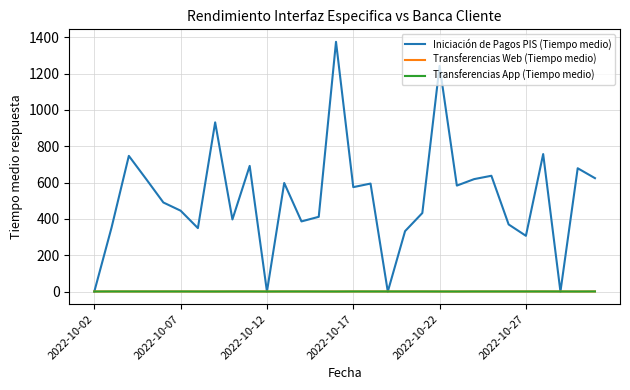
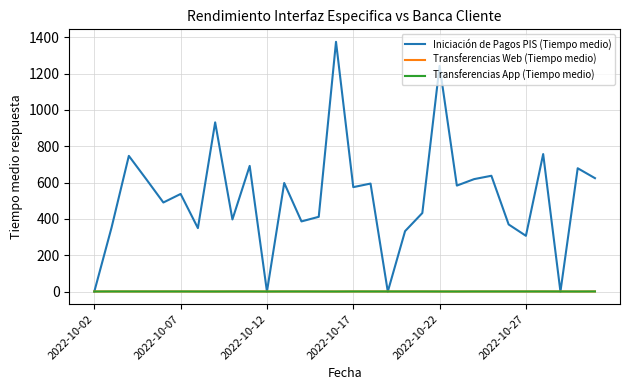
  {
    "Iniciación de Pagos PIS (Tiempo medio)": {
-     "2022-10-07": 450,
+     "2022-10-07": 540,
      "2022-10-17": 580,
      "2022-10-27": 310
    },
    "Transferencias App (Tiempo medio)": {
      "2022-10-07": 0,
      "2022-10-17": 0,
      "2022-10-22": 0,
      "2022-10-27": 0
    }
  }
